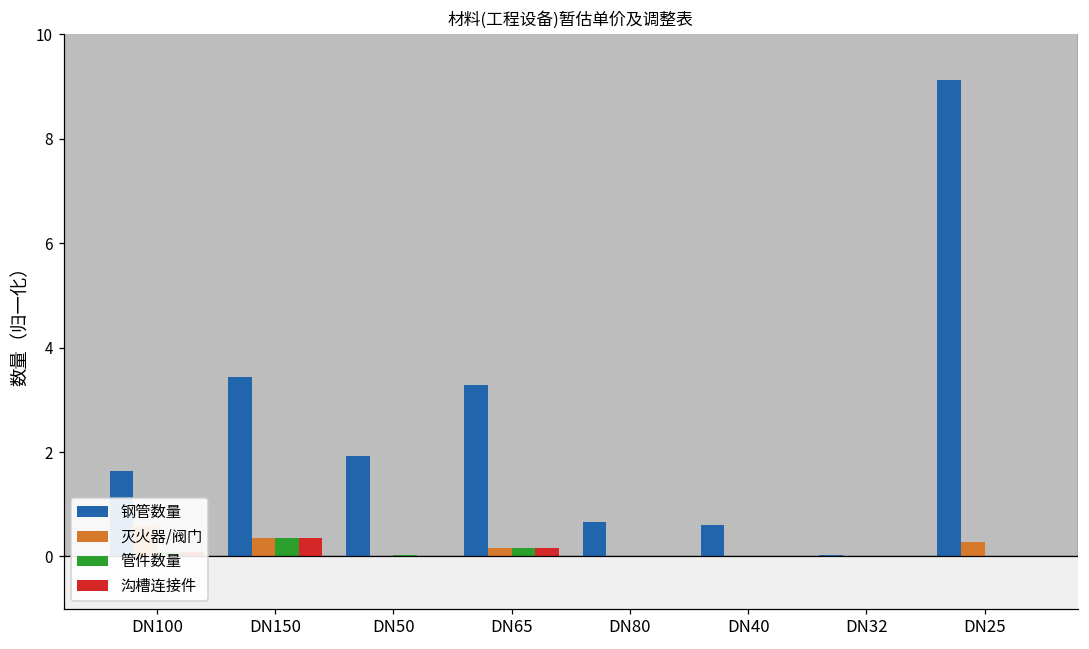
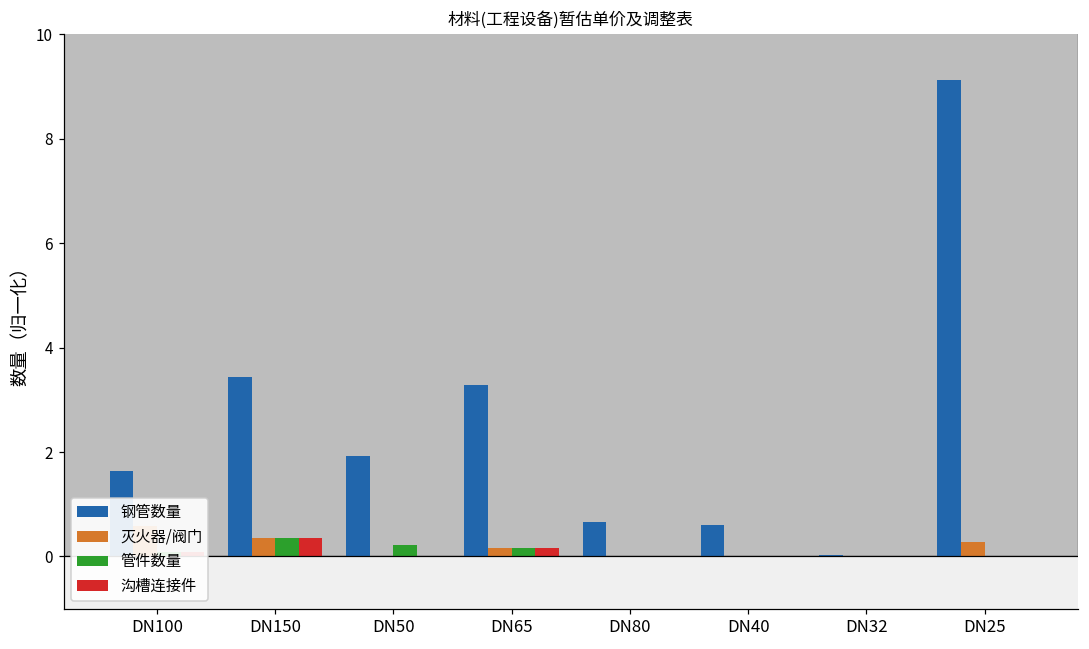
  {
    "钢管数量": {
      "DN100": 1.6,
      "DN150": 3.4,
      "DN50": 1.9,
      "DN65": 3.3,
      "DN80": 0.7,
      "DN40": 0.6,
      "DN25": 9.1
    },
    "灭火器/阀门": {
      "DN150": 0.4,
      "DN65": 0.2,
      "DN80": 0.0,
      "DN40": 0.0,
      "DN32": 0.0,
      "DN25": 0.3
    },
    "管件数量": {
      "DN150": 0.4,
-     "DN50": 0.0,
+     "DN50": 0.2,
      "DN65": 0.2,
      "DN80": 0.0,
      "DN40": 0.0,
      "DN32": 0.0,
      "DN25": 0.0
    },
    "沟槽连接件": {
      "DN150": 0.4,
      "DN50": 0.0,
      "DN65": 0.2,
      "DN80": 0.0,
      "DN40": 0.0,
      "DN32": 0.0,
      "DN25": 0.0
    }
  }
